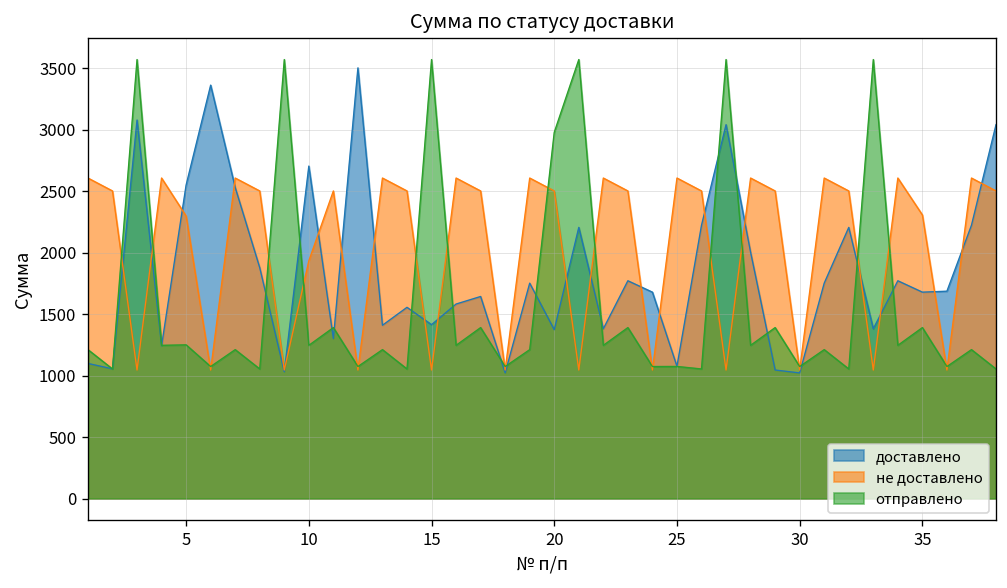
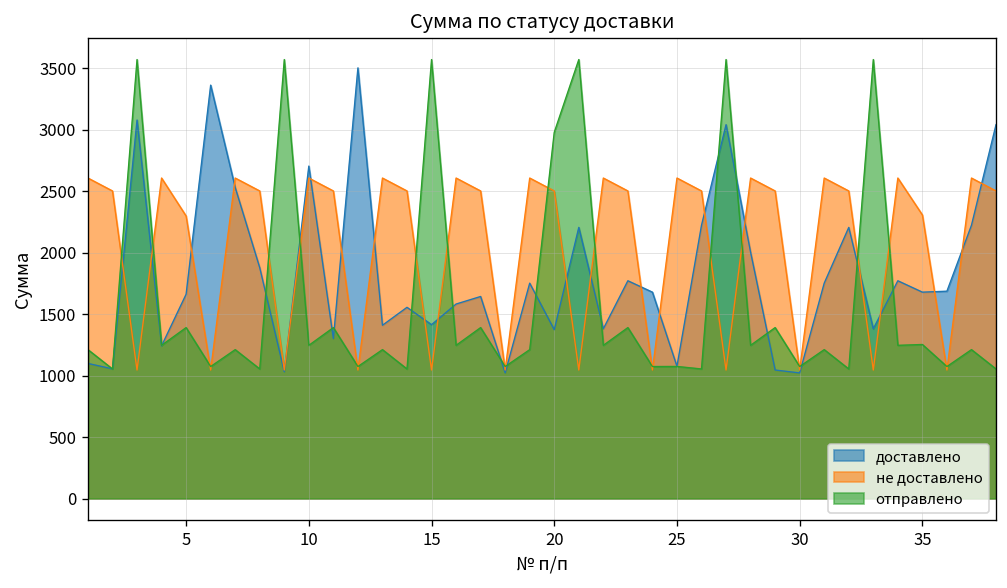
  {
    "доставлено": {
-     "5": 2550,
+     "5": 1660,
      "10": 2700,
      "15": 1410,
      "20": 1370,
      "35": 1680
    },
    "не доставлено": {
      "5": 2300,
-     "10": 1930,
+     "10": 2610,
      "15": 1050,
      "20": 2500,
      "25": 2610,
      "35": 2310
    },
    "отправлено": {
-     "5": 1250,
+     "5": 1390,
      "10": 1250,
      "15": 3570,
      "20": 2980,
      "30": 1070,
-     "35": 1390
+     "35": 1250
    }
  }
